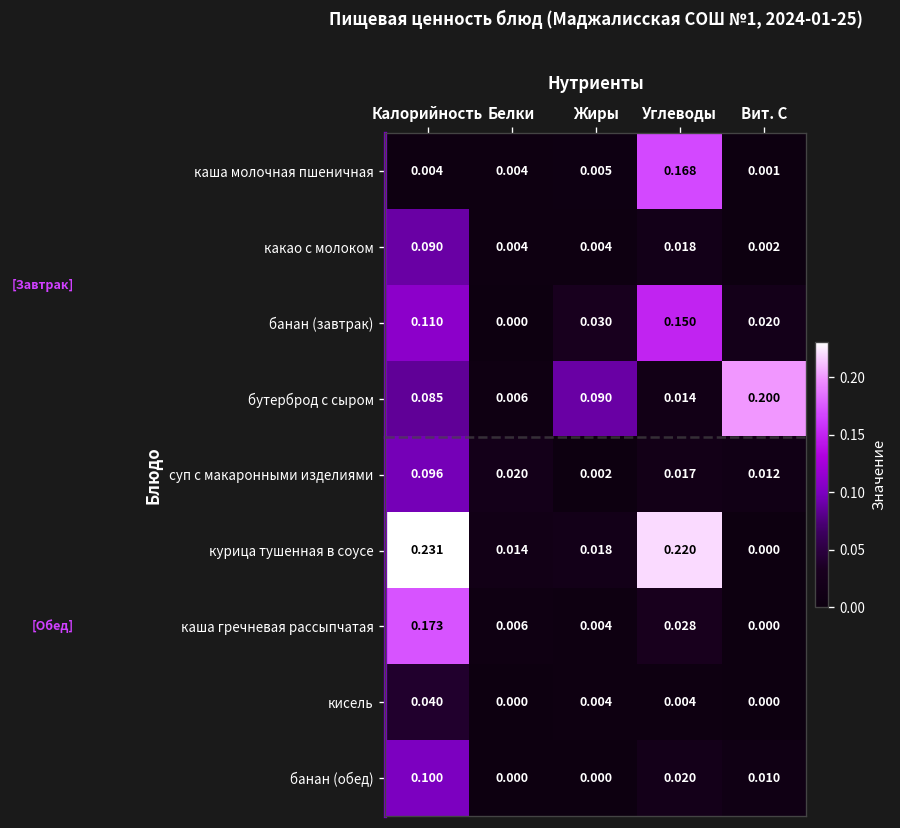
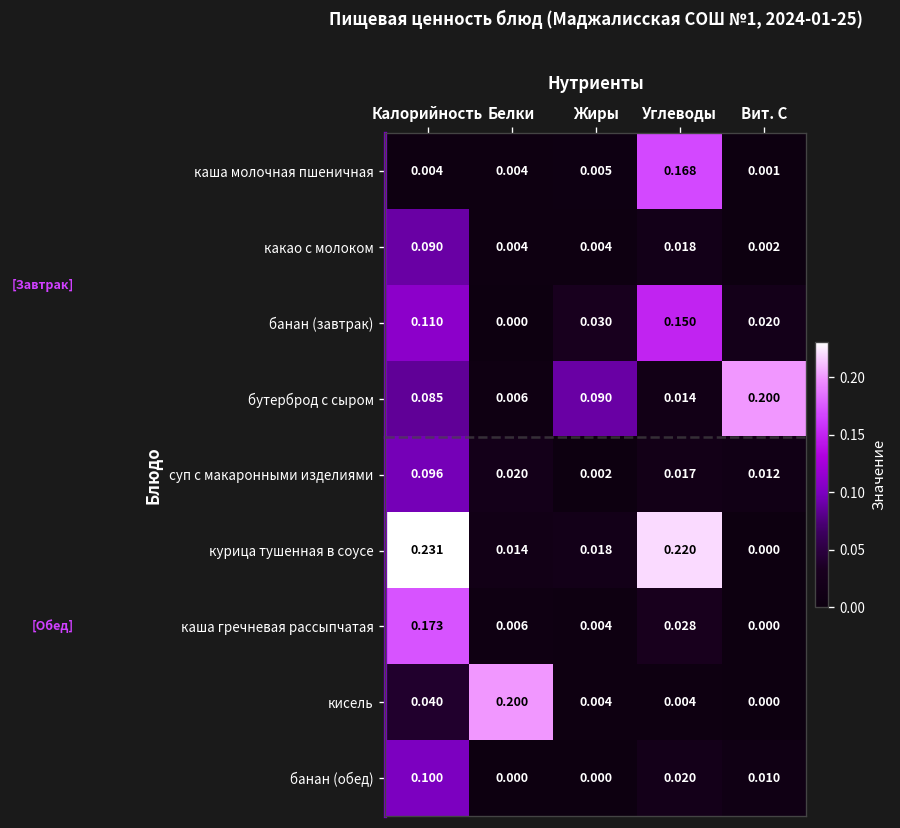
  {
    "каша молочная пшеничная": {
      "Калорийность": 0.004,
      "Белки": 0.004,
      "Жиры": 0.005,
      "Углеводы": 0.168,
      "Вит. С": 0.001
    },
    "какао с молоком": {
      "Калорийность": 0.090,
      "Белки": 0.004,
      "Жиры": 0.004,
      "Углеводы": 0.018,
      "Вит. С": 0.002
    },
    "банан (завтрак)": {
      "Калорийность": 0.110,
      "Белки": 0.000,
      "Жиры": 0.030,
      "Углеводы": 0.150,
      "Вит. С": 0.020
    },
    "бутерброд с сыром": {
      "Калорийность": 0.085,
      "Белки": 0.006,
      "Жиры": 0.090,
      "Углеводы": 0.014,
      "Вит. С": 0.200
    },
    "суп с макаронными изделиями": {
      "Калорийность": 0.096,
      "Белки": 0.020,
      "Жиры": 0.002,
      "Углеводы": 0.017,
      "Вит. С": 0.012
    },
    "курица тушенная в соусе": {
      "Калорийность": 0.231,
      "Белки": 0.014,
      "Жиры": 0.018,
      "Углеводы": 0.220,
      "Вит. С": 0.000
    },
    "каша гречневая рассыпчатая": {
      "Калорийность": 0.173,
      "Белки": 0.006,
      "Жиры": 0.004,
      "Углеводы": 0.028,
      "Вит. С": 0.000
    },
    "кисель": {
      "Калорийность": 0.040,
-     "Белки": 0.000,
+     "Белки": 0.200,
      "Жиры": 0.004,
      "Углеводы": 0.004,
      "Вит. С": 0.000
    },
    "банан (обед)": {
      "Калорийность": 0.100,
      "Белки": 0.000,
      "Жиры": 0.000,
      "Углеводы": 0.020,
      "Вит. С": 0.010
    }
  }
